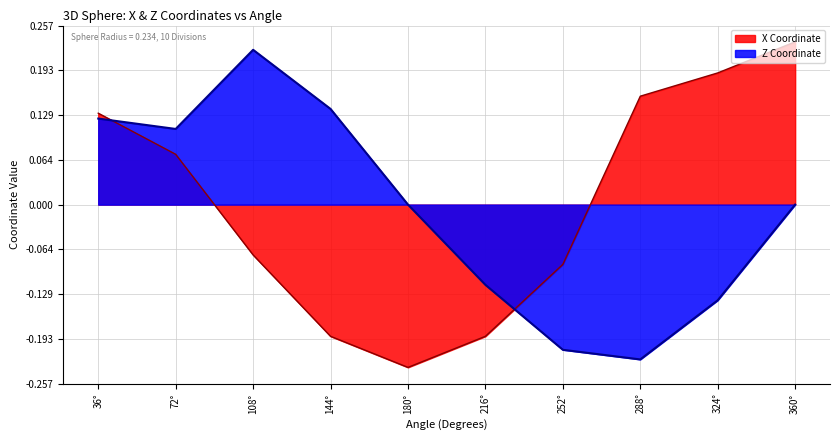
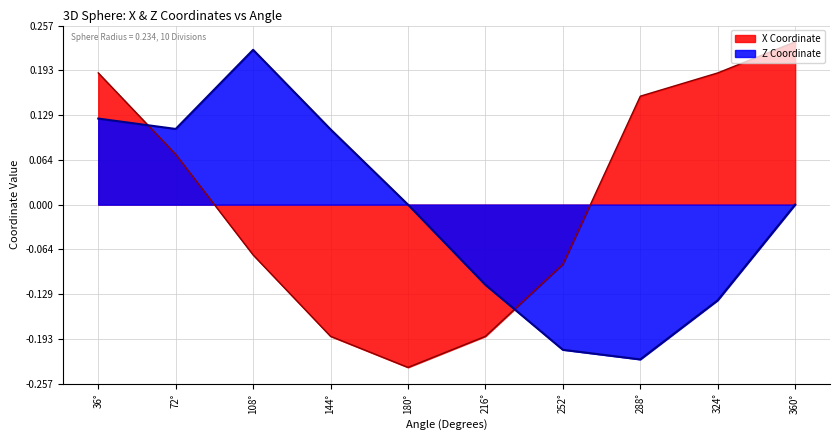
  {
    "X Coordinate": {
-     "36°": 0.13
+     "36°": 0.19
    },
    "Z Coordinate": {
-     "144°": 0.14
+     "144°": 0.11
    }
  }
